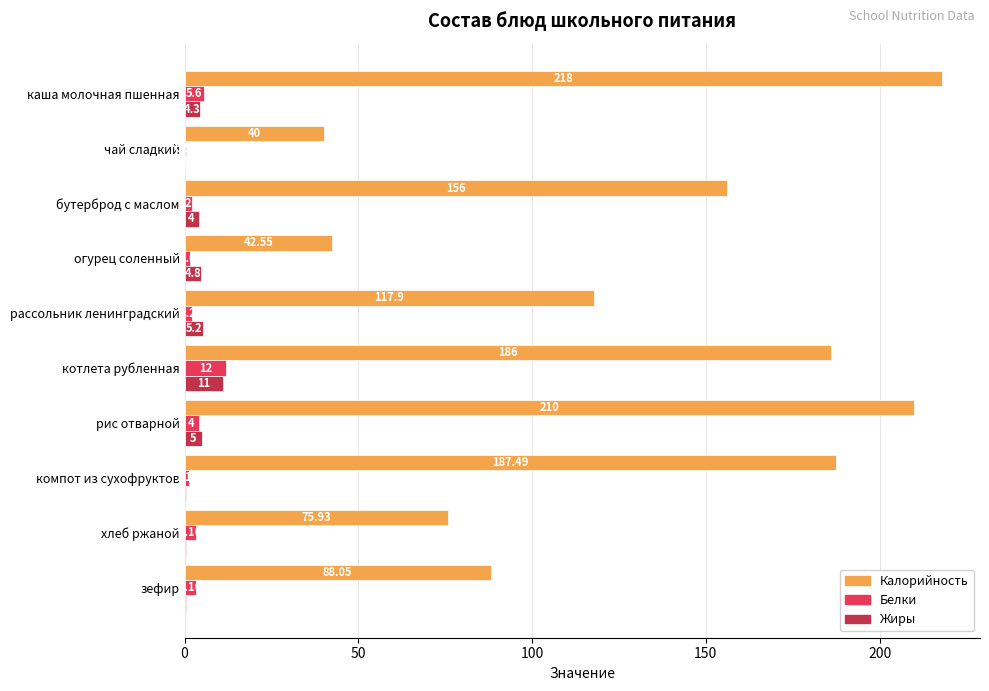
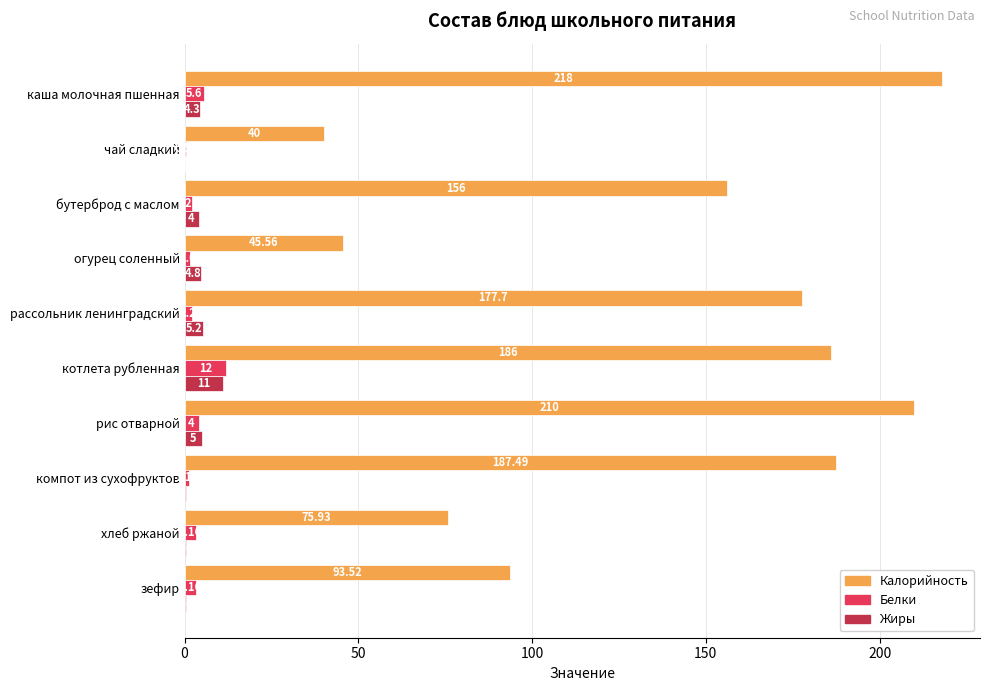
  {
    "Калорийность": {
      "каша молочная пшенная": 218,
      "чай сладкий": 40,
      "бутерброд с маслом": 156,
-     "огурец соленный": 42.55,
-     "рассольник ленинградский": 117.9,
+     "огурец соленный": 45.56,
+     "рассольник ленинградский": 177.7,
      "котлета рубленная": 186,
      "рис отварной": 210,
      "компот из сухофруктов": 187.49,
      "хлеб ржаной": 75.93,
-     "зефир": 88.05
+     "зефир": 93.52
    }
  }
